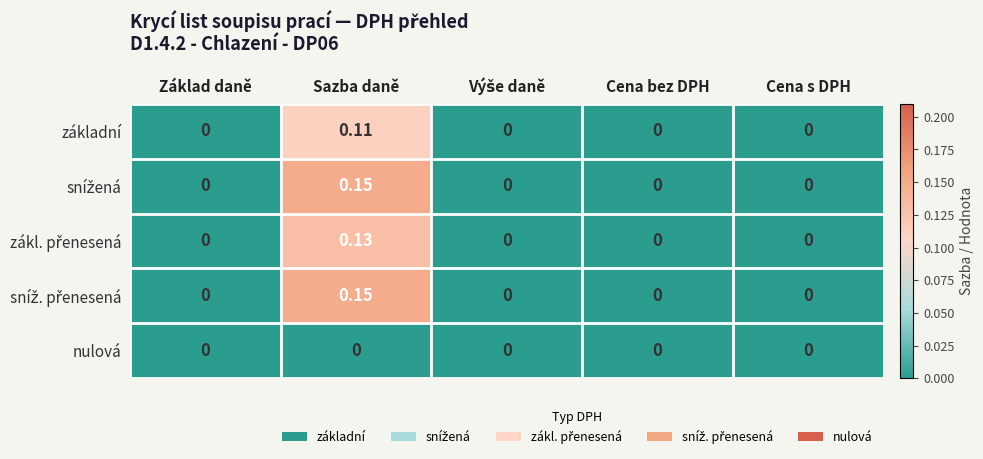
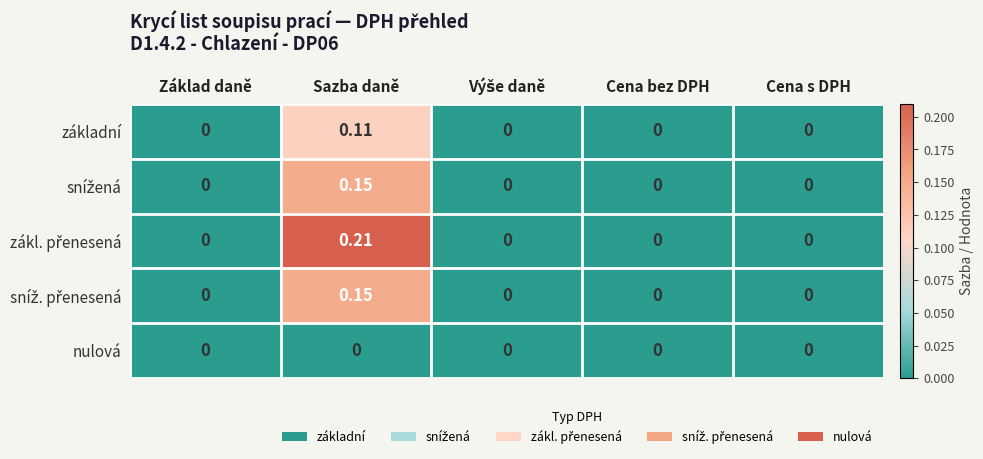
  {
    "základní": {
      "Základ daně": 0,
      "Sazba daně": 0.11,
      "Výše daně": 0,
      "Cena bez DPH": 0,
      "Cena s DPH": 0
    },
    "snížená": {
      "Základ daně": 0,
      "Sazba daně": 0.15,
      "Výše daně": 0,
      "Cena bez DPH": 0,
      "Cena s DPH": 0
    },
    "zákl. přenesená": {
      "Základ daně": 0,
-     "Sazba daně": 0.13,
+     "Sazba daně": 0.21,
      "Výše daně": 0,
      "Cena bez DPH": 0,
      "Cena s DPH": 0
    },
    "sníž. přenesená": {
      "Základ daně": 0,
      "Sazba daně": 0.15,
      "Výše daně": 0,
      "Cena bez DPH": 0,
      "Cena s DPH": 0
    },
    "nulová": {
      "Základ daně": 0,
      "Sazba daně": 0,
      "Výše daně": 0,
      "Cena bez DPH": 0,
      "Cena s DPH": 0
    }
  }
